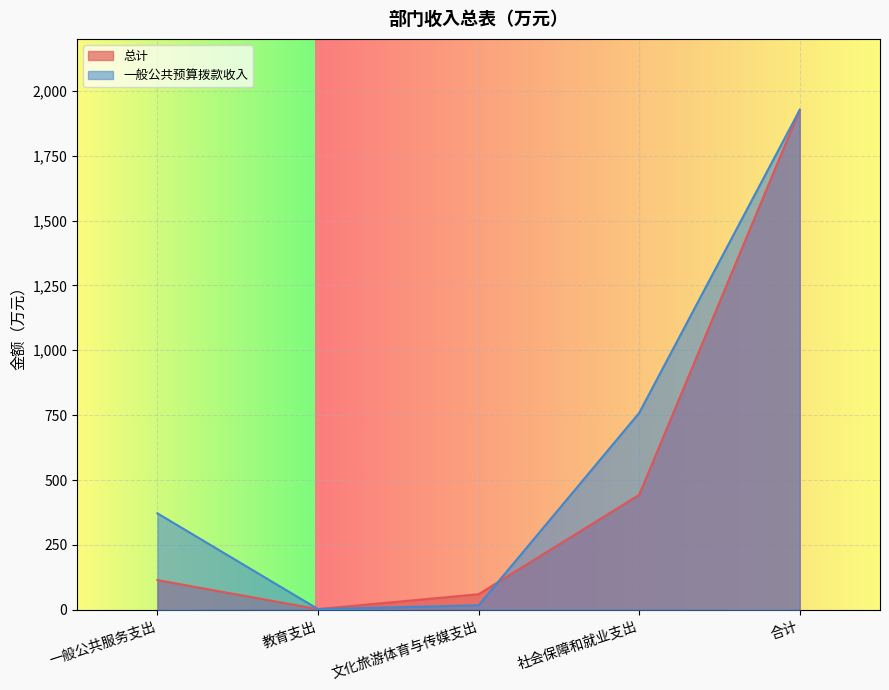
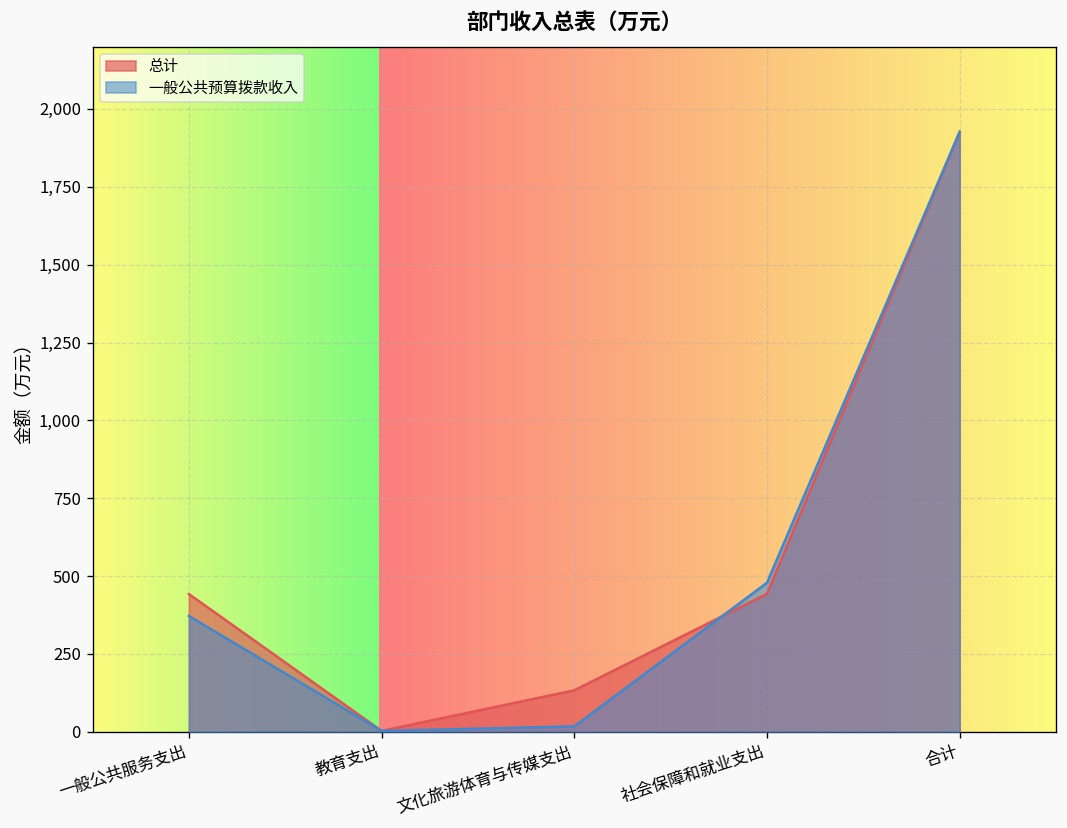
  {
    "总计": {
-     "一般公共服务支出": 110,
-     "文化旅游体育与传媒支出": 60,
+     "一般公共服务支出": 440,
+     "文化旅游体育与传媒支出": 130,
      "社会保障和就业支出": 440
    },
    "一般公共预算拨款收入": {
      "一般公共服务支出": 370,
      "文化旅游体育与传媒支出": 20,
-     "社会保障和就业支出": 760
+     "社会保障和就业支出": 480
    }
  }
